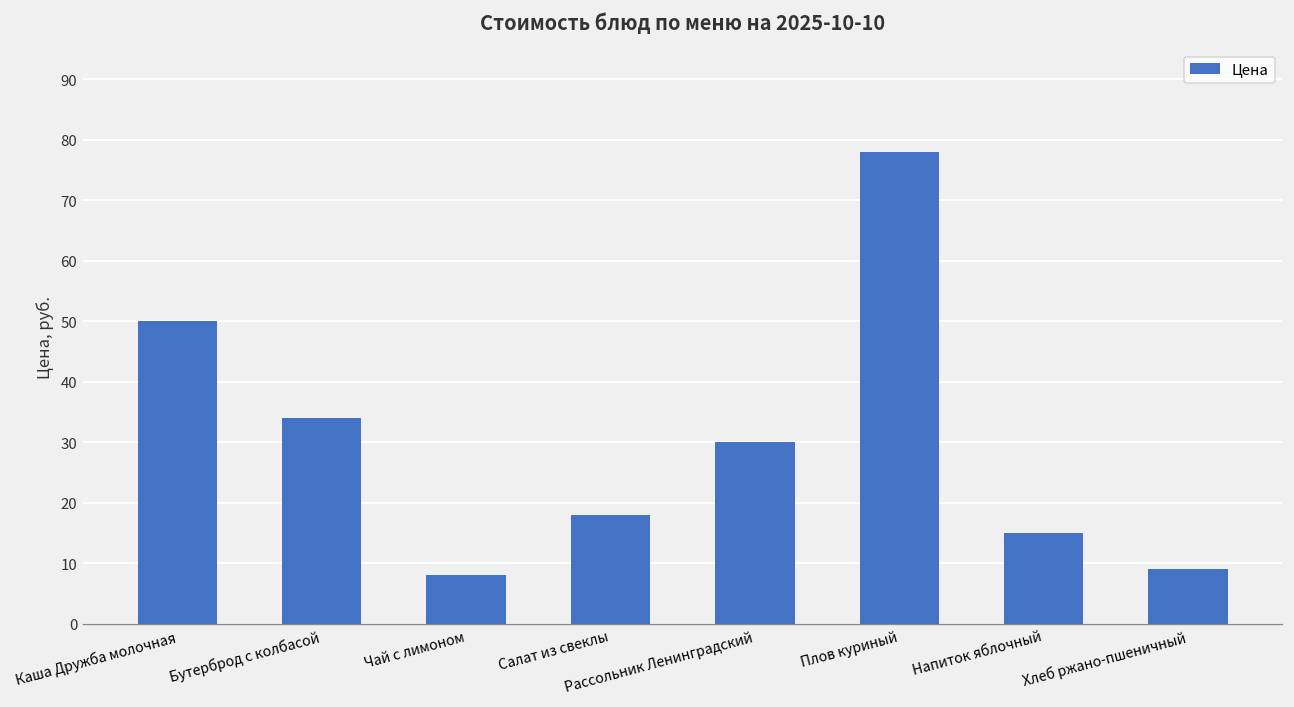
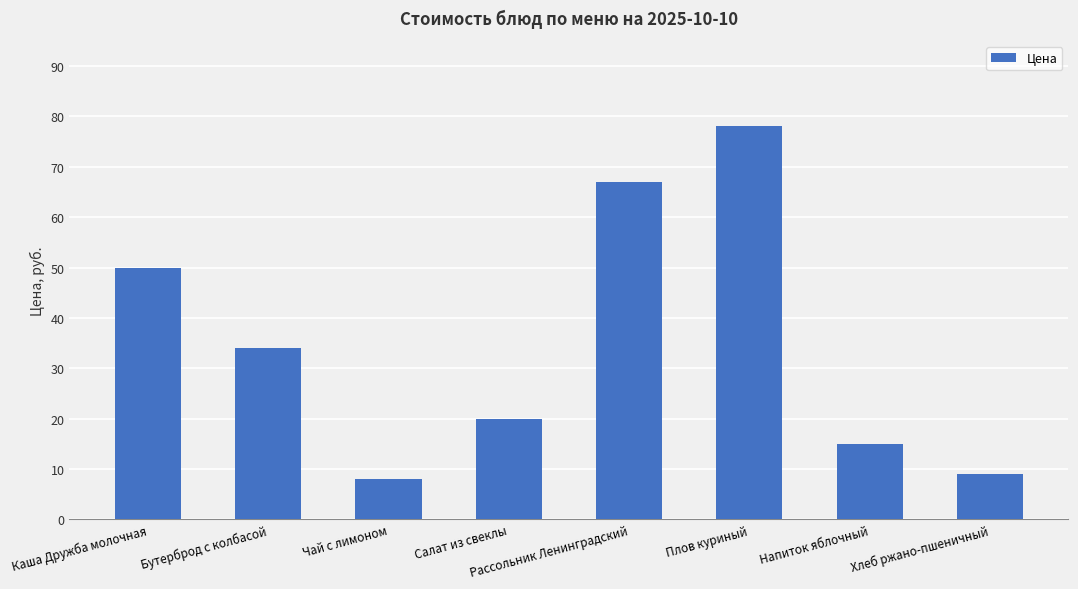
  {
    "Каша Дружба молочная": 50,
    "Бутерброд с колбасой": 34,
    "Чай с лимоном": 8,
-   "Салат из свеклы": 18,
-   "Рассольник Ленинградский": 30,
+   "Салат из свеклы": 20,
+   "Рассольник Ленинградский": 67,
    "Плов куриный": 78,
    "Напиток яблочный": 15,
    "Хлеб ржано-пшеничный": 9
  }
